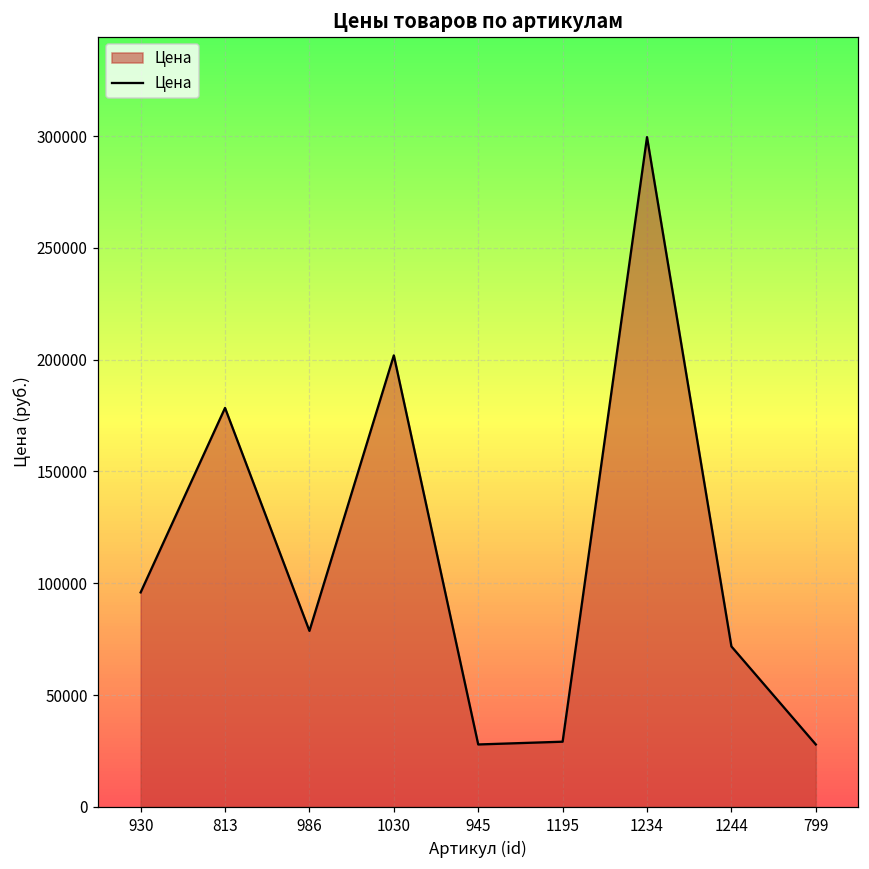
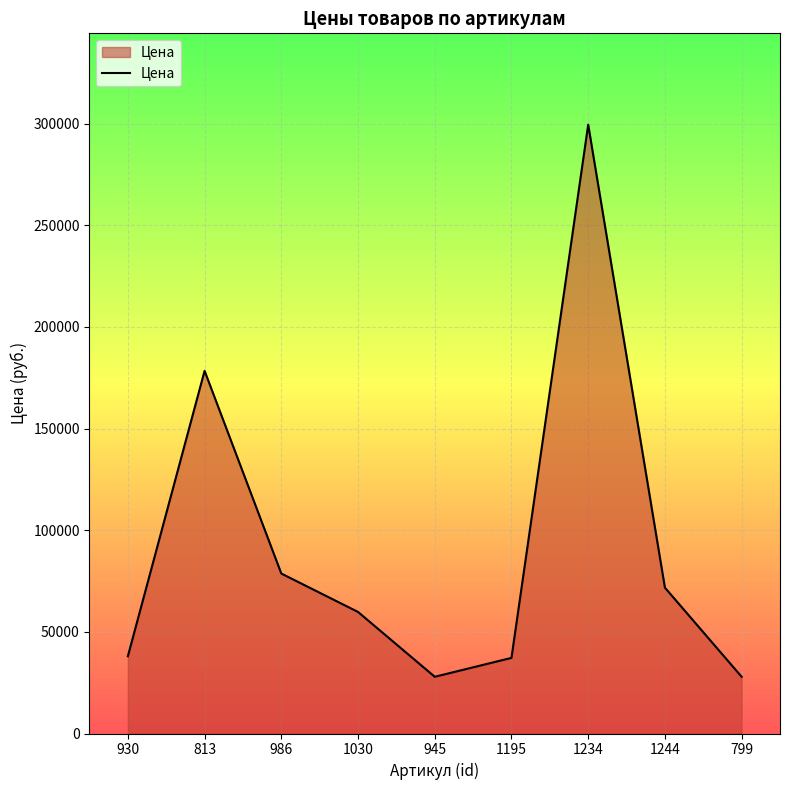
  {
-   "930": 96000,
+   "930": 38000,
    "813": 178000,
    "986": 79000,
-   "1030": 202000,
+   "1030": 60000,
    "945": 28000,
-   "1195": 29000,
+   "1195": 37000,
    "1234": 300000,
    "1244": 72000,
    "799": 28000
  }
